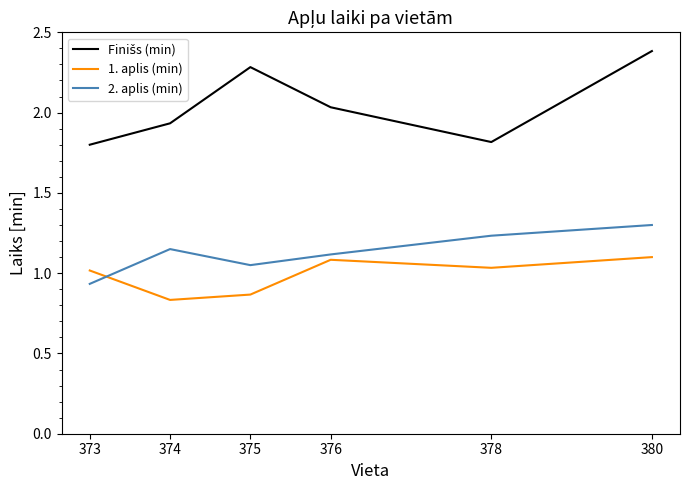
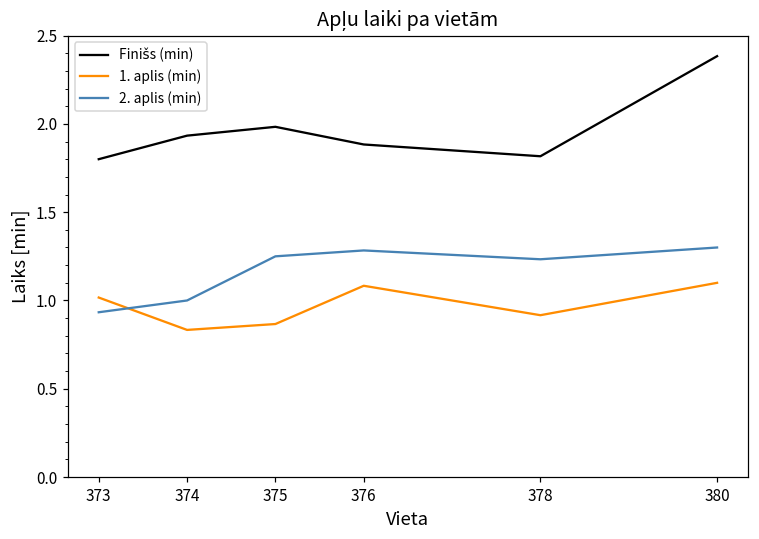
  {
    "Finišs (min)": {
      "373": 1.80,
      "374": 1.93,
-     "375": 2.28,
-     "376": 2.03,
+     "375": 1.98,
+     "376": 1.88,
      "378": 1.82,
      "380": 2.38
    },
    "1. aplis (min)": {
      "373": 1.02,
      "374": 0.83,
      "375": 0.87,
      "376": 1.08,
-     "378": 1.03,
+     "378": 0.92,
      "380": 1.10
    },
    "2. aplis (min)": {
      "373": 0.93,
-     "374": 1.15,
-     "375": 1.05,
-     "376": 1.12,
+     "374": 1.00,
+     "375": 1.25,
+     "376": 1.28,
      "378": 1.23,
      "380": 1.30
    }
  }
